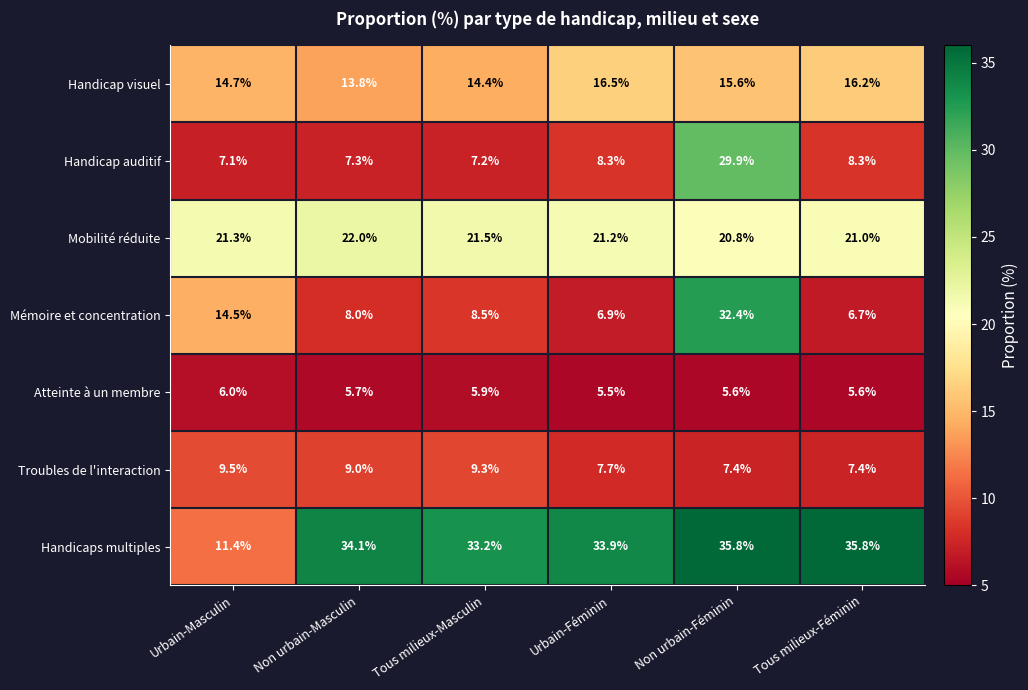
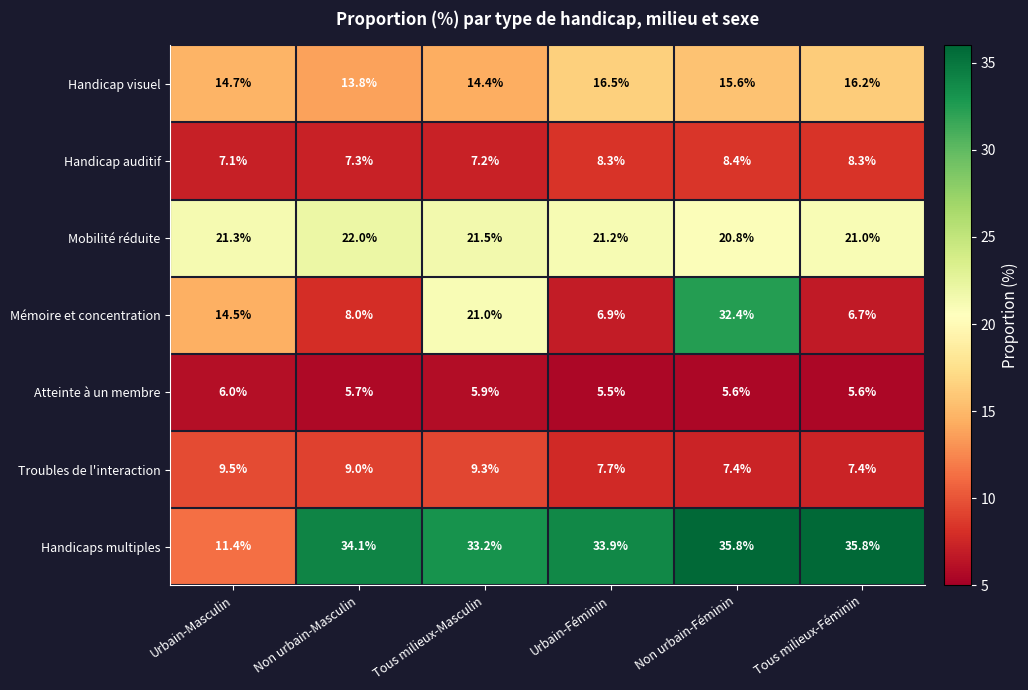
  {
    "Handicap visuel": {
      "Urbain-Masculin": "14.7%",
      "Non urbain-Masculin": "13.8%",
      "Tous milieux-Masculin": "14.4%",
      "Urbain-Féminin": "16.5%",
      "Non urbain-Féminin": "15.6%",
      "Tous milieux-Féminin": "16.2%"
    },
    "Handicap auditif": {
      "Urbain-Masculin": "7.1%",
      "Non urbain-Masculin": "7.3%",
      "Tous milieux-Masculin": "7.2%",
      "Urbain-Féminin": "8.3%",
-     "Non urbain-Féminin": "29.9%",
+     "Non urbain-Féminin": "8.4%",
      "Tous milieux-Féminin": "8.3%"
    },
    "Mobilité réduite": {
      "Urbain-Masculin": "21.3%",
      "Non urbain-Masculin": "22.0%",
      "Tous milieux-Masculin": "21.5%",
      "Urbain-Féminin": "21.2%",
      "Non urbain-Féminin": "20.8%",
      "Tous milieux-Féminin": "21.0%"
    },
    "Mémoire et concentration": {
      "Urbain-Masculin": "14.5%",
      "Non urbain-Masculin": "8.0%",
-     "Tous milieux-Masculin": "8.5%",
+     "Tous milieux-Masculin": "21.0%",
      "Urbain-Féminin": "6.9%",
      "Non urbain-Féminin": "32.4%",
      "Tous milieux-Féminin": "6.7%"
    },
    "Atteinte à un membre": {
      "Urbain-Masculin": "6.0%",
      "Non urbain-Masculin": "5.7%",
      "Tous milieux-Masculin": "5.9%",
      "Urbain-Féminin": "5.5%",
      "Non urbain-Féminin": "5.6%",
      "Tous milieux-Féminin": "5.6%"
    },
    "Troubles de l'interaction": {
      "Urbain-Masculin": "9.5%",
      "Non urbain-Masculin": "9.0%",
      "Tous milieux-Masculin": "9.3%",
      "Urbain-Féminin": "7.7%",
      "Non urbain-Féminin": "7.4%",
      "Tous milieux-Féminin": "7.4%"
    },
    "Handicaps multiples": {
      "Urbain-Masculin": "11.4%",
      "Non urbain-Masculin": "34.1%",
      "Tous milieux-Masculin": "33.2%",
      "Urbain-Féminin": "33.9%",
      "Non urbain-Féminin": "35.8%",
      "Tous milieux-Féminin": "35.8%"
    }
  }
